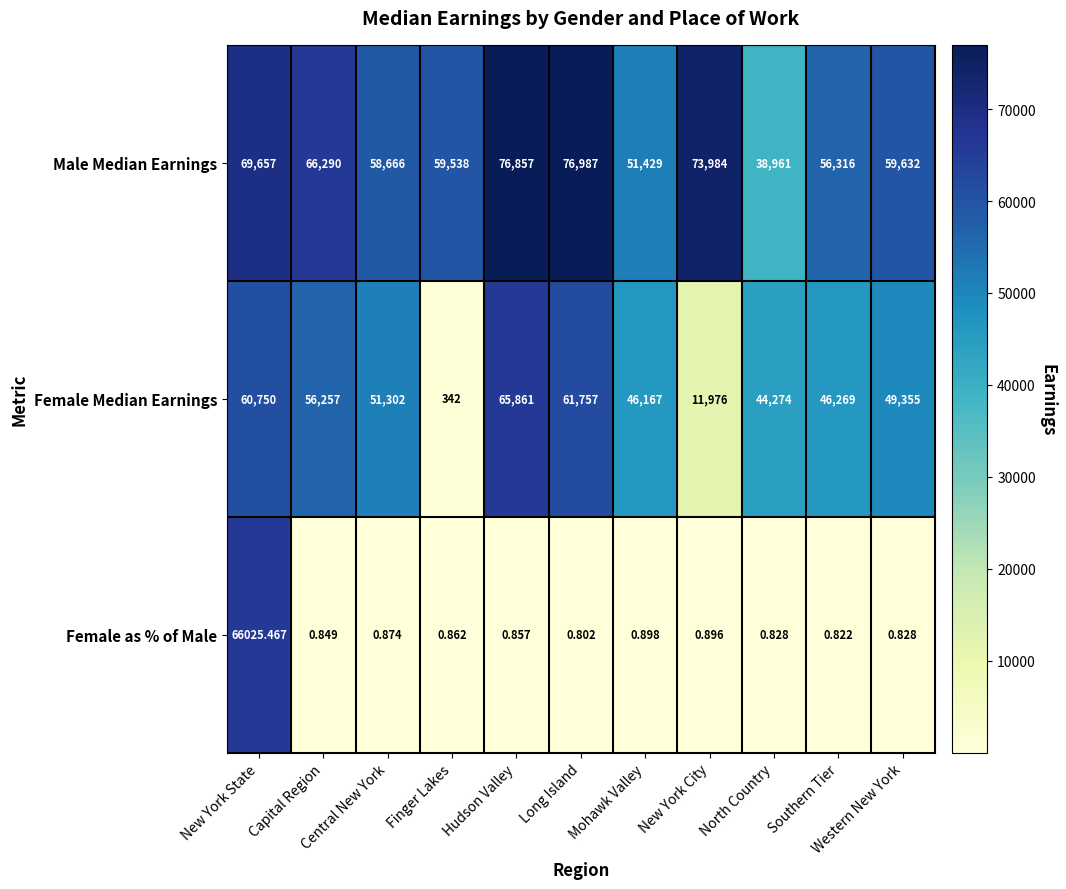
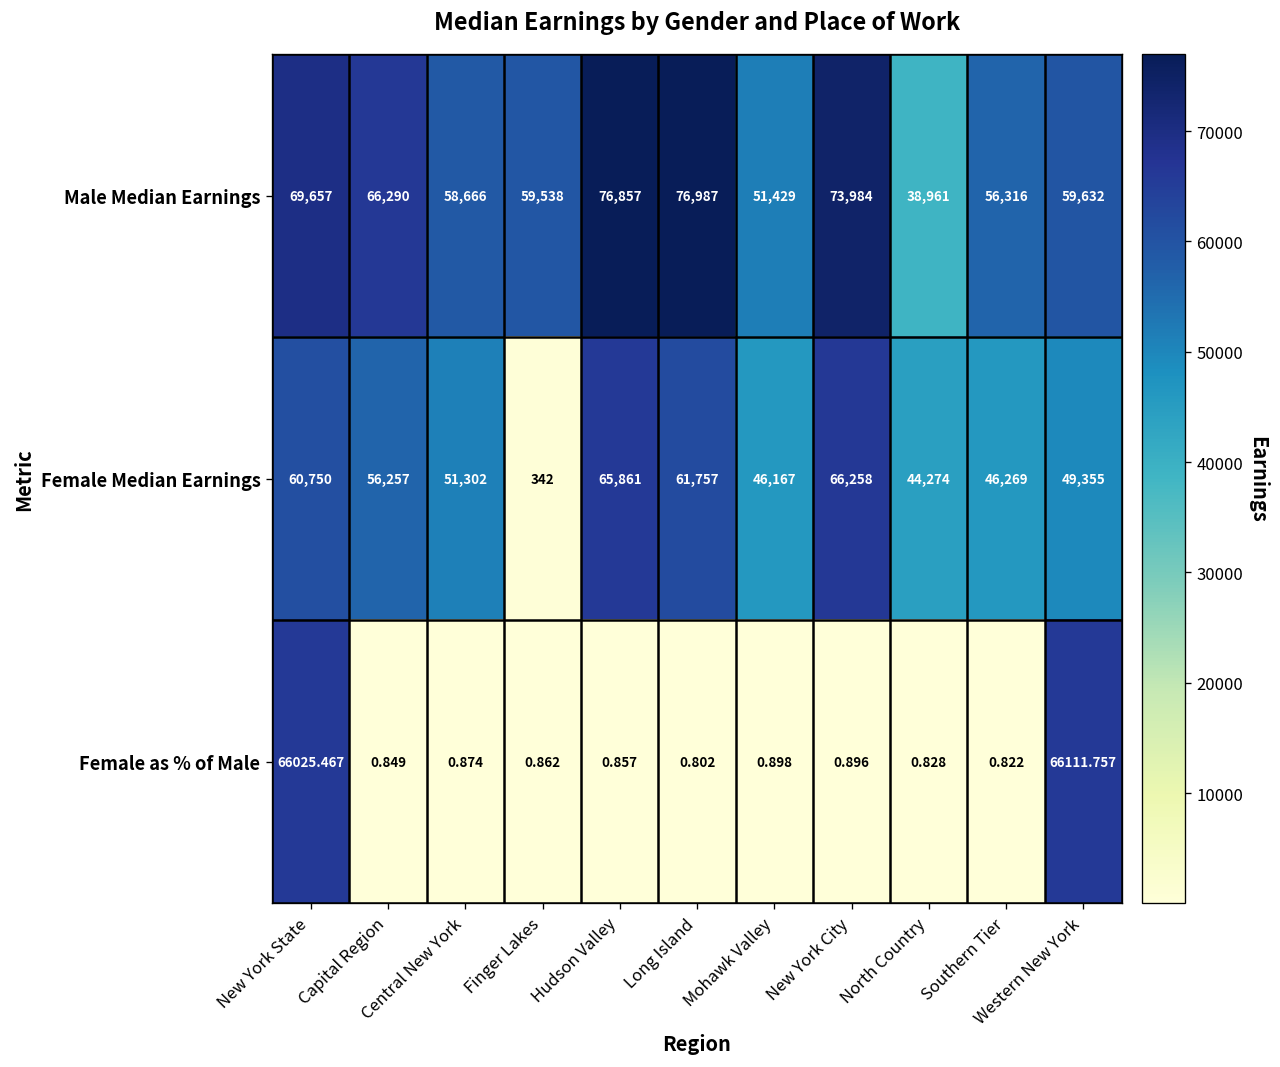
  {
    "Male Median Earnings": {
      "New York State": "69,657",
      "Capital Region": "66,290",
      "Central New York": "58,666",
      "Finger Lakes": "59,538",
      "Hudson Valley": "76,857",
      "Long Island": "76,987",
      "Mohawk Valley": "51,429",
      "New York City": "73,984",
      "North Country": "38,961",
      "Southern Tier": "56,316",
      "Western New York": "59,632"
    },
    "Female Median Earnings": {
      "New York State": "60,750",
      "Capital Region": "56,257",
      "Central New York": "51,302",
      "Finger Lakes": "342",
      "Hudson Valley": "65,861",
      "Long Island": "61,757",
      "Mohawk Valley": "46,167",
-     "New York City": "11,976",
+     "New York City": "66,258",
      "North Country": "44,274",
      "Southern Tier": "46,269",
      "Western New York": "49,355"
    },
    "Female as % of Male": {
      "New York State": "66025.467",
      "Capital Region": "0.849",
      "Central New York": "0.874",
      "Finger Lakes": "0.862",
      "Hudson Valley": "0.857",
      "Long Island": "0.802",
      "Mohawk Valley": "0.898",
      "New York City": "0.896",
      "North Country": "0.828",
      "Southern Tier": "0.822",
-     "Western New York": "0.828"
+     "Western New York": "66111.757"
    }
  }
